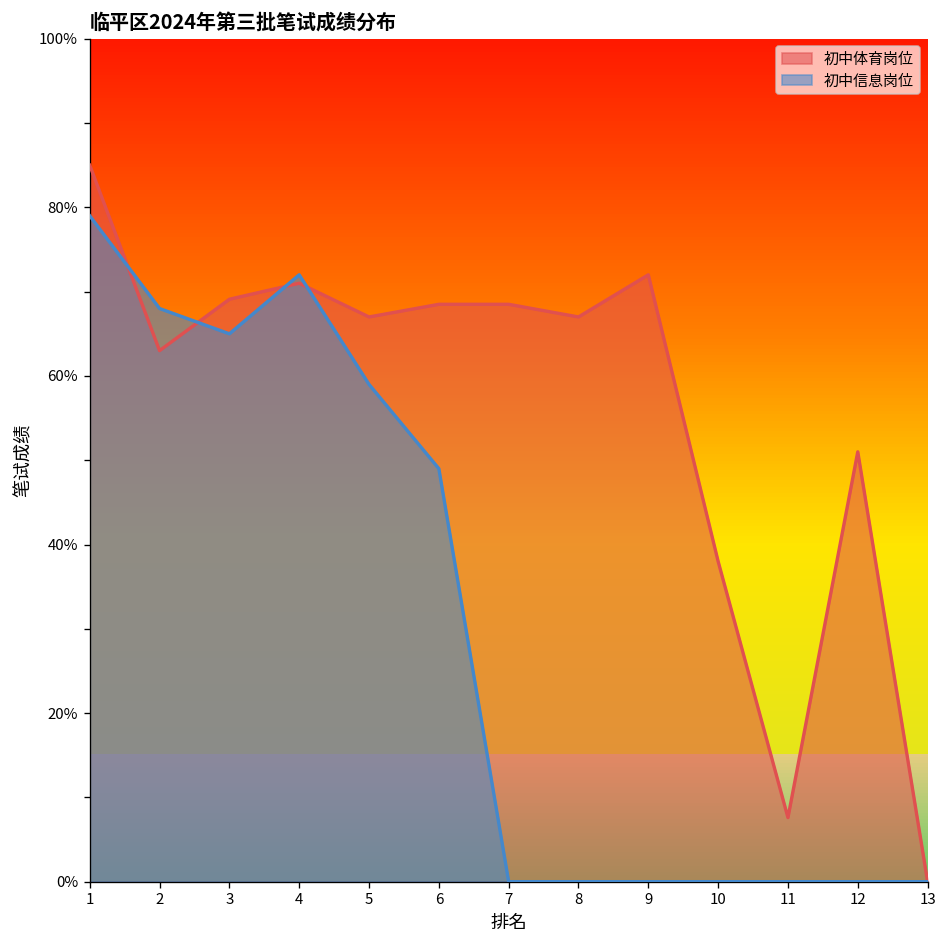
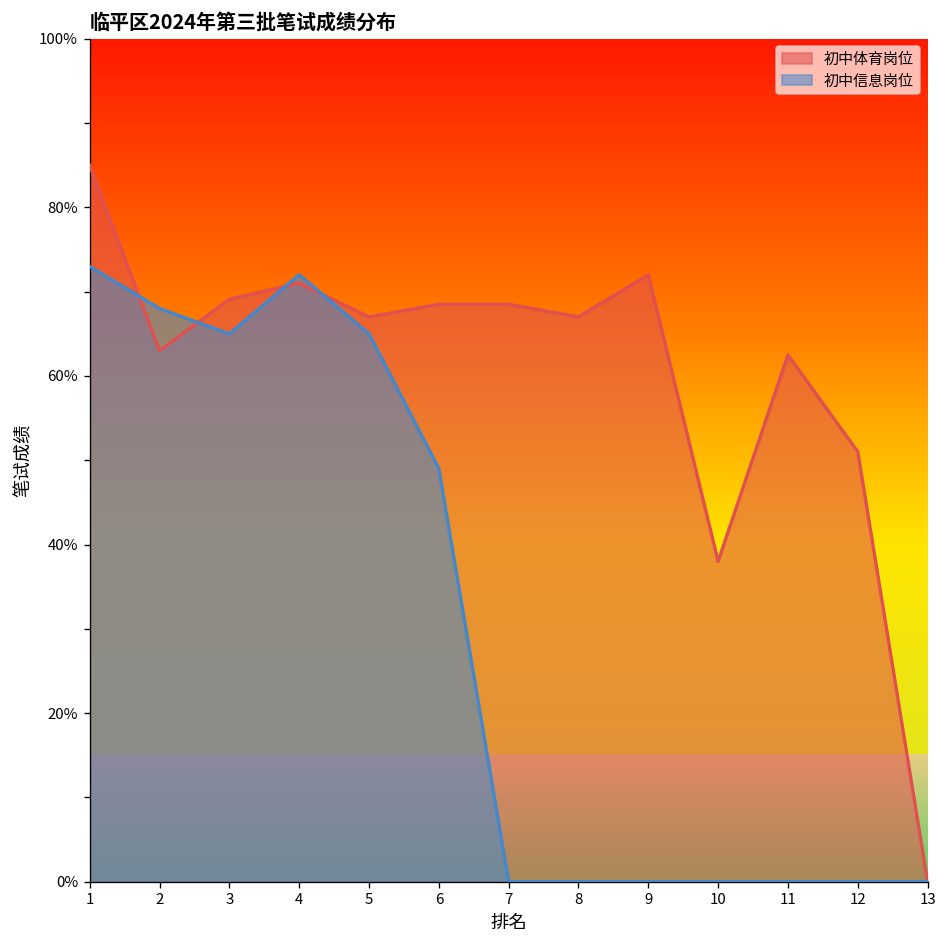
  {
    "初中体育岗位": {
      "1": "85%",
      "2": "63%",
      "3": "69%",
      "4": "71%",
      "5": "67%",
      "6": "69%",
      "7": "69%",
      "8": "67%",
      "9": "72%",
      "10": "38%",
-     "11": "8%",
+     "11": "63%",
      "12": "51%"
    },
    "初中信息岗位": {
-     "1": "79%",
+     "1": "73%",
      "2": "68%",
      "3": "65%",
      "4": "72%",
-     "5": "59%",
+     "5": "65%",
      "6": "49%",
      "7": "0%",
      "8": "0%",
      "9": "0%",
      "10": "0%",
      "11": "0%",
      "12": "0%"
    }
  }
